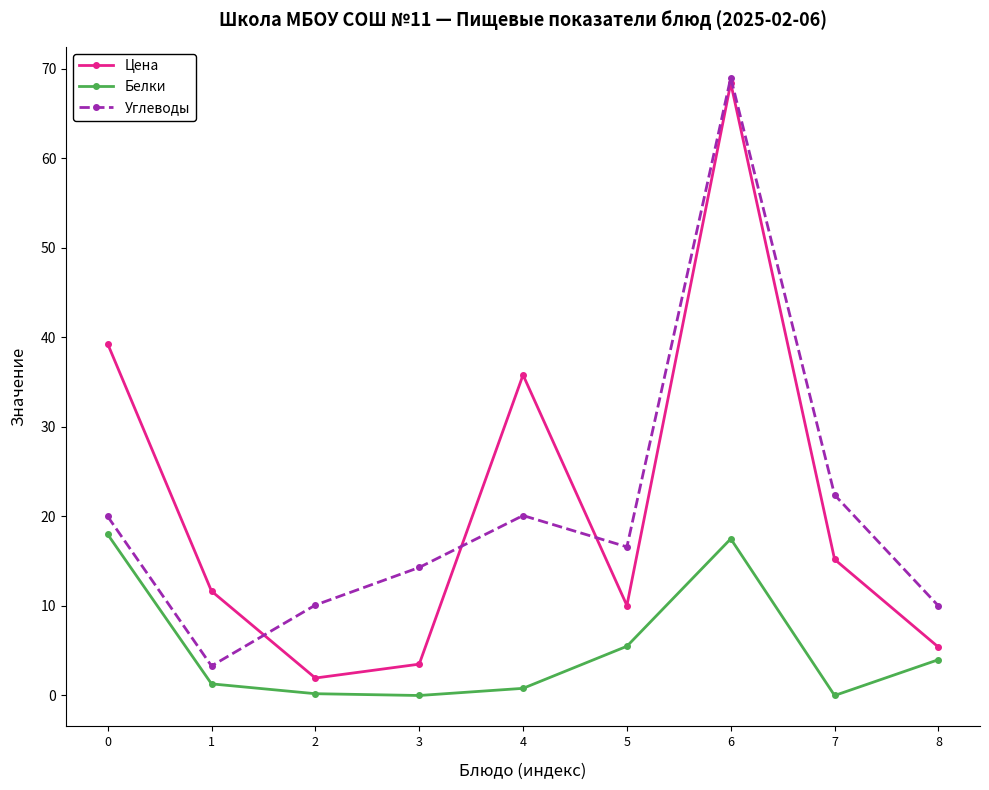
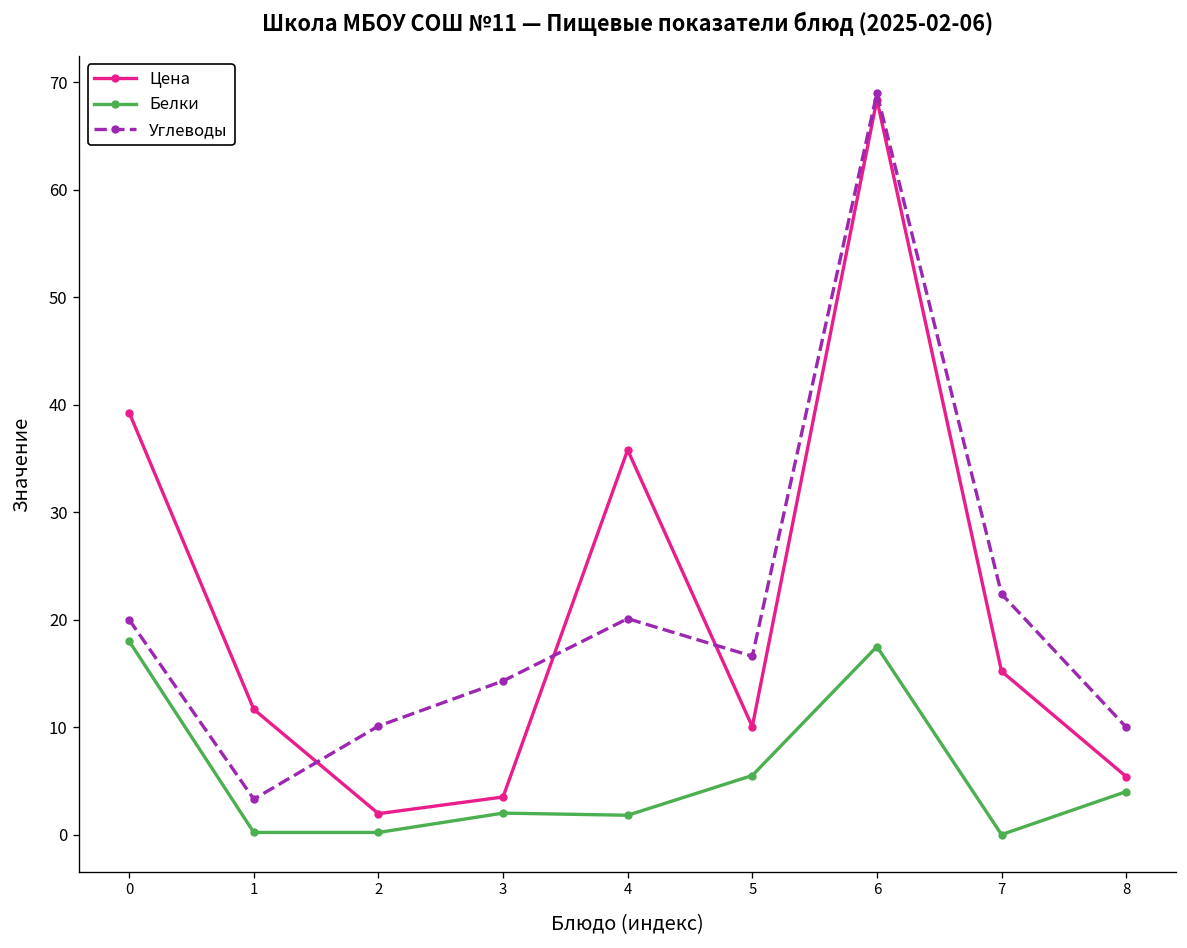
  {
    "Цена": {
      "0": 39,
      "1": 12,
      "2": 2,
      "3": 4,
      "4": 36,
      "5": 10,
      "6": 68,
      "7": 15,
      "8": 5
    },
    "Белки": {
      "0": 18,
-     "1": 1,
+     "1": 0,
      "2": 0,
-     "3": 0,
-     "4": 1,
+     "3": 2,
+     "4": 2,
      "5": 6,
      "6": 18,
      "7": 0,
      "8": 4
    },
    "Углеводы": {
      "0": 20,
      "1": 3,
      "2": 10,
      "3": 14,
      "4": 20,
      "5": 17,
      "6": 69,
      "7": 22,
      "8": 10
    }
  }
